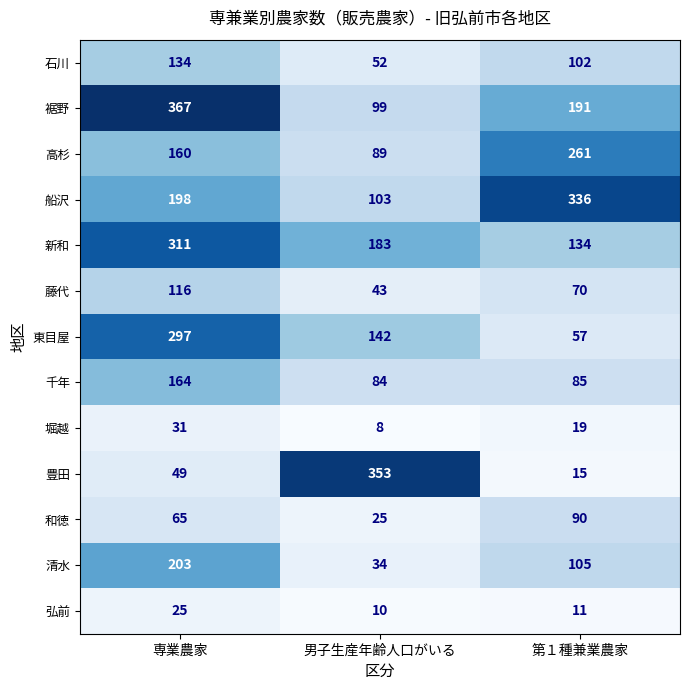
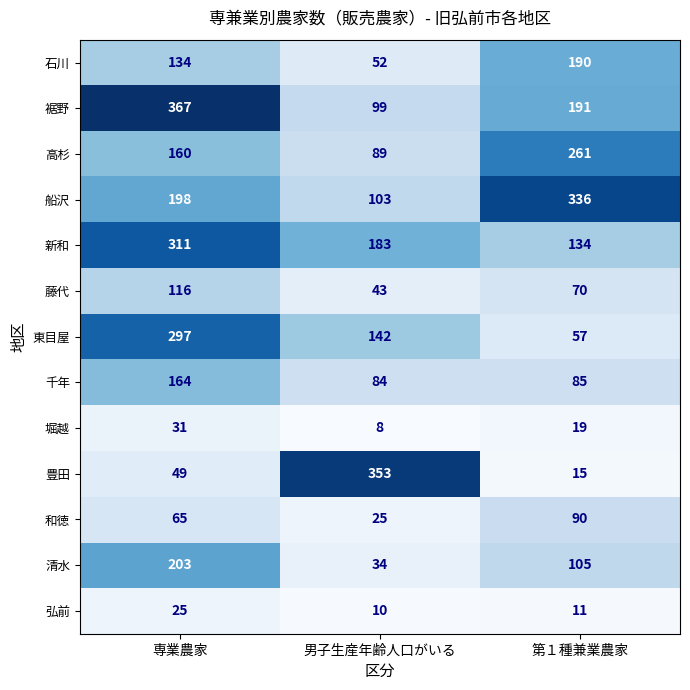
  {
    "石川": {
      "専業農家": 134,
      "男子生産年齢人口がいる": 52,
-     "第１種兼業農家": 102
+     "第１種兼業農家": 190
    },
    "裾野": {
      "専業農家": 367,
      "男子生産年齢人口がいる": 99,
      "第１種兼業農家": 191
    },
    "高杉": {
      "専業農家": 160,
      "男子生産年齢人口がいる": 89,
      "第１種兼業農家": 261
    },
    "船沢": {
      "専業農家": 198,
      "男子生産年齢人口がいる": 103,
      "第１種兼業農家": 336
    },
    "新和": {
      "専業農家": 311,
      "男子生産年齢人口がいる": 183,
      "第１種兼業農家": 134
    },
    "藤代": {
      "専業農家": 116,
      "男子生産年齢人口がいる": 43,
      "第１種兼業農家": 70
    },
    "東目屋": {
      "専業農家": 297,
      "男子生産年齢人口がいる": 142,
      "第１種兼業農家": 57
    },
    "千年": {
      "専業農家": 164,
      "男子生産年齢人口がいる": 84,
      "第１種兼業農家": 85
    },
    "堀越": {
      "専業農家": 31,
      "男子生産年齢人口がいる": 8,
      "第１種兼業農家": 19
    },
    "豊田": {
      "専業農家": 49,
      "男子生産年齢人口がいる": 353,
      "第１種兼業農家": 15
    },
    "和徳": {
      "専業農家": 65,
      "男子生産年齢人口がいる": 25,
      "第１種兼業農家": 90
    },
    "清水": {
      "専業農家": 203,
      "男子生産年齢人口がいる": 34,
      "第１種兼業農家": 105
    },
    "弘前": {
      "専業農家": 25,
      "男子生産年齢人口がいる": 10,
      "第１種兼業農家": 11
    }
  }
